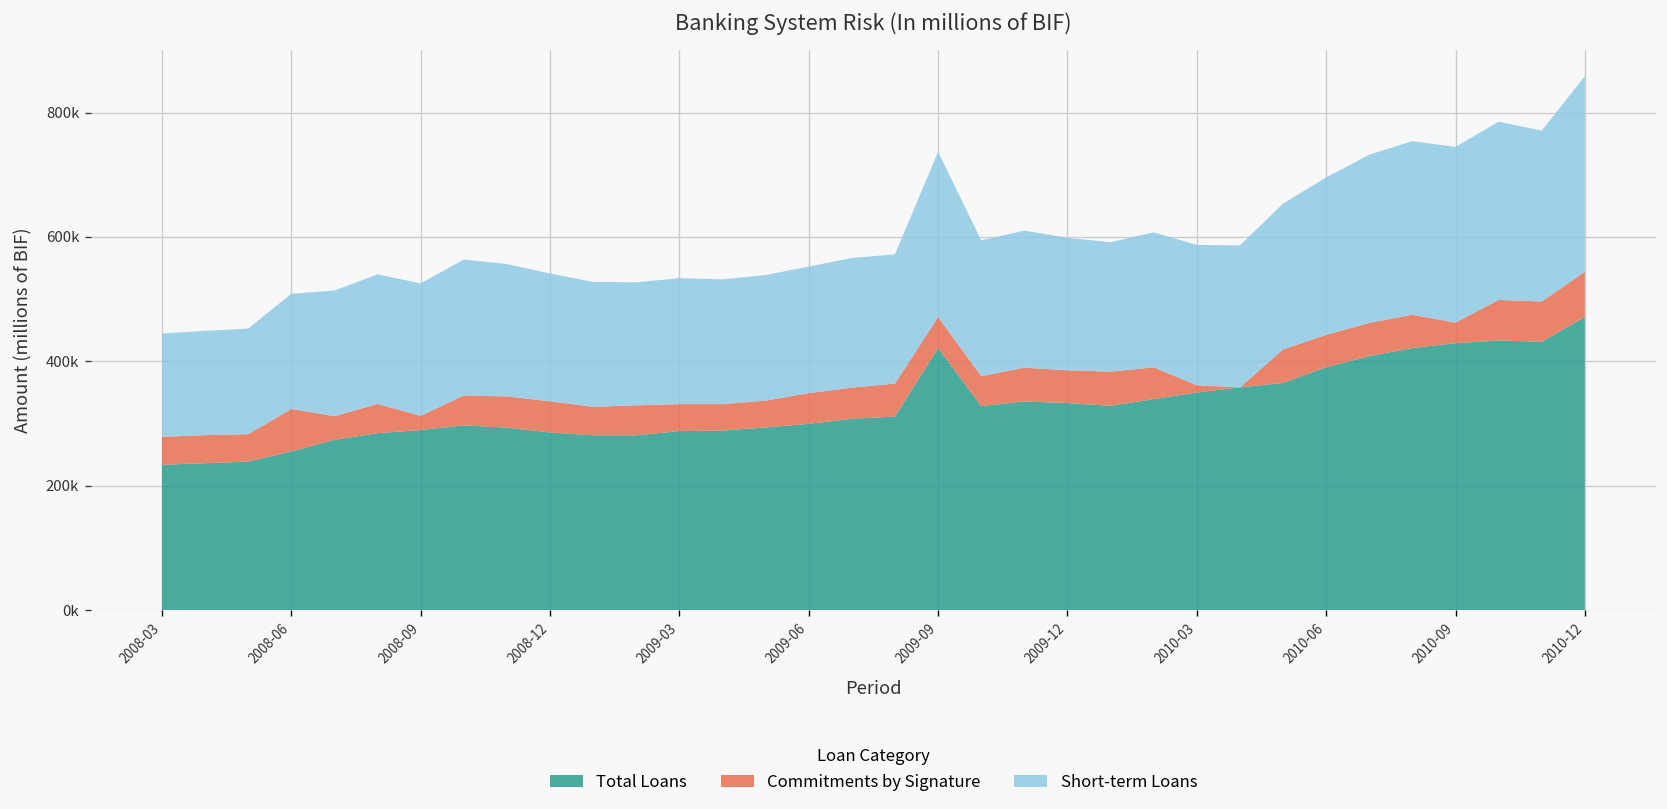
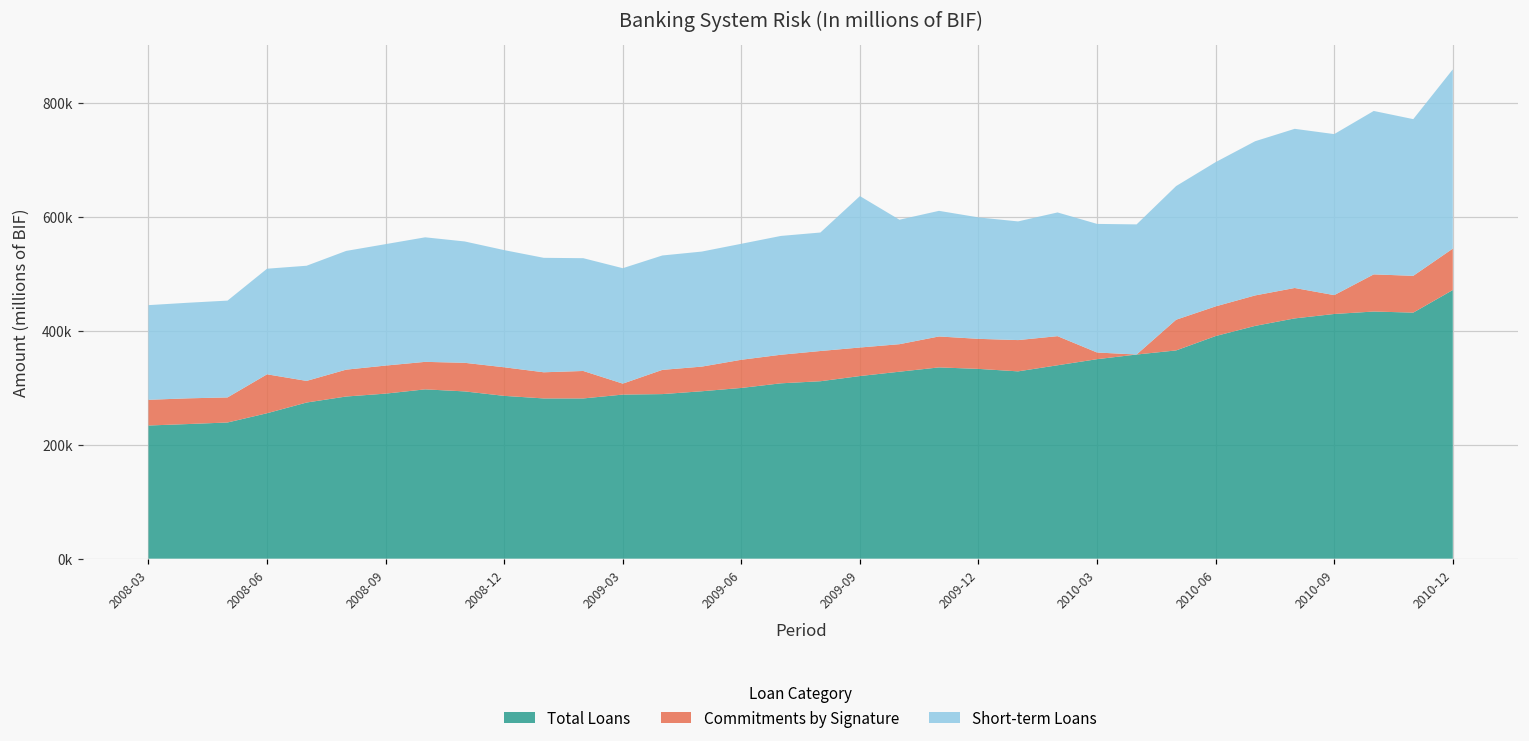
  {
    "Total Loans": {
      "2008-03": 230000,
      "2008-06": 260000,
      "2008-09": 290000,
      "2008-12": 290000,
      "2009-03": 290000,
      "2009-06": 300000,
-     "2009-09": 420000,
+     "2009-09": 320000,
      "2009-12": 330000,
      "2010-03": 350000,
      "2010-06": 390000,
      "2010-09": 430000,
      "2010-12": 470000
    },
    "Commitments by Signature": {
      "2008-03": 50000,
      "2008-06": 70000,
-     "2008-09": 20000,
+     "2008-09": 50000,
      "2008-12": 50000,
-     "2009-03": 40000,
+     "2009-03": 20000,
      "2009-06": 50000,
      "2009-09": 50000,
      "2009-12": 50000,
      "2010-03": 10000,
      "2010-06": 50000,
      "2010-09": 30000,
      "2010-12": 70000
    },
    "Short-term Loans": {
      "2008-03": 170000,
      "2008-06": 190000,
      "2008-09": 210000,
      "2008-12": 210000,
      "2009-03": 200000,
      "2009-06": 200000,
      "2009-09": 270000,
      "2009-12": 210000,
      "2010-03": 230000,
      "2010-06": 250000,
      "2010-09": 280000,
      "2010-12": 310000
    }
  }
